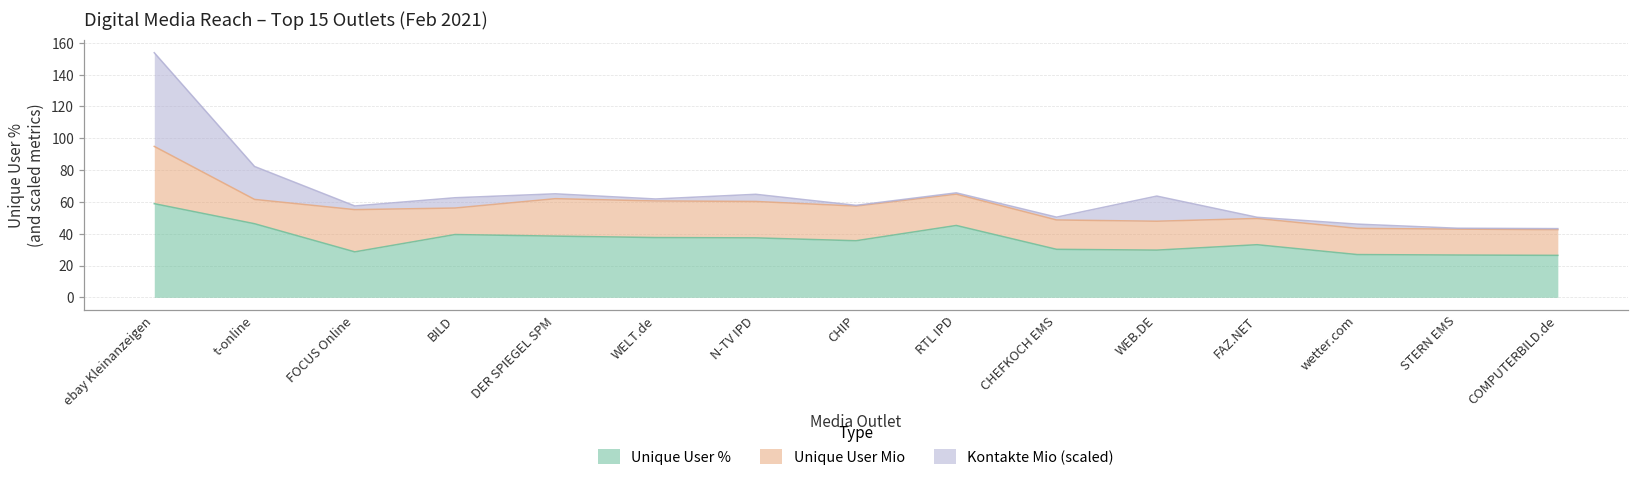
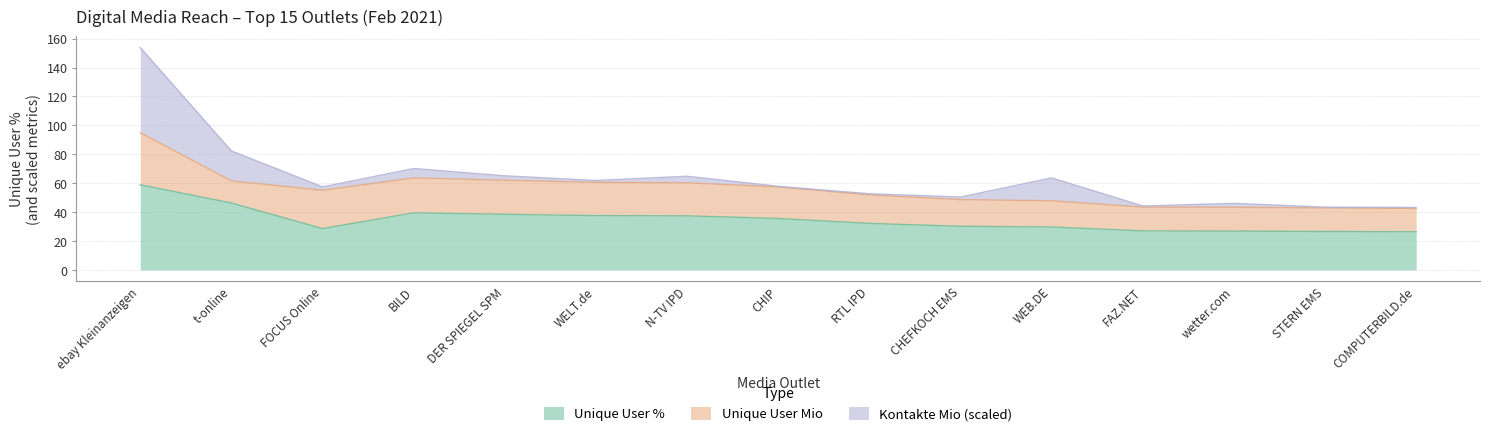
  {
    "Unique User %": {
      "ebay Kleinanzeigen": 59,
      "t-online": 46,
      "FOCUS Online": 29,
      "BILD": 40,
      "DER SPIEGEL SPM": 39,
      "WELT.de": 38,
      "N-TV IPD": 37,
      "CHIP": 36,
-     "RTL IPD": 45,
+     "RTL IPD": 32,
      "CHEFKOCH EMS": 30,
      "WEB.DE": 30,
-     "FAZ.NET": 33,
+     "FAZ.NET": 27,
      "wetter.com": 27,
      "STERN EMS": 27,
      "COMPUTERBILD.de": 26
    },
    "Unique User Mio": {
      "ebay Kleinanzeigen": 36,
      "t-online": 15,
      "FOCUS Online": 27,
-     "BILD": 17,
+     "BILD": 24,
      "DER SPIEGEL SPM": 24,
      "N-TV IPD": 23,
      "CHEFKOCH EMS": 18,
      "WEB.DE": 18,
      "wetter.com": 16
    },
    "Kontakte Mio (scaled)": {
      "ebay Kleinanzeigen": 59,
      "t-online": 21,
      "FOCUS Online": 2,
      "BILD": 6,
      "DER SPIEGEL SPM": 3,
      "N-TV IPD": 5,
      "CHEFKOCH EMS": 2,
      "WEB.DE": 16,
      "wetter.com": 3
    }
  }
